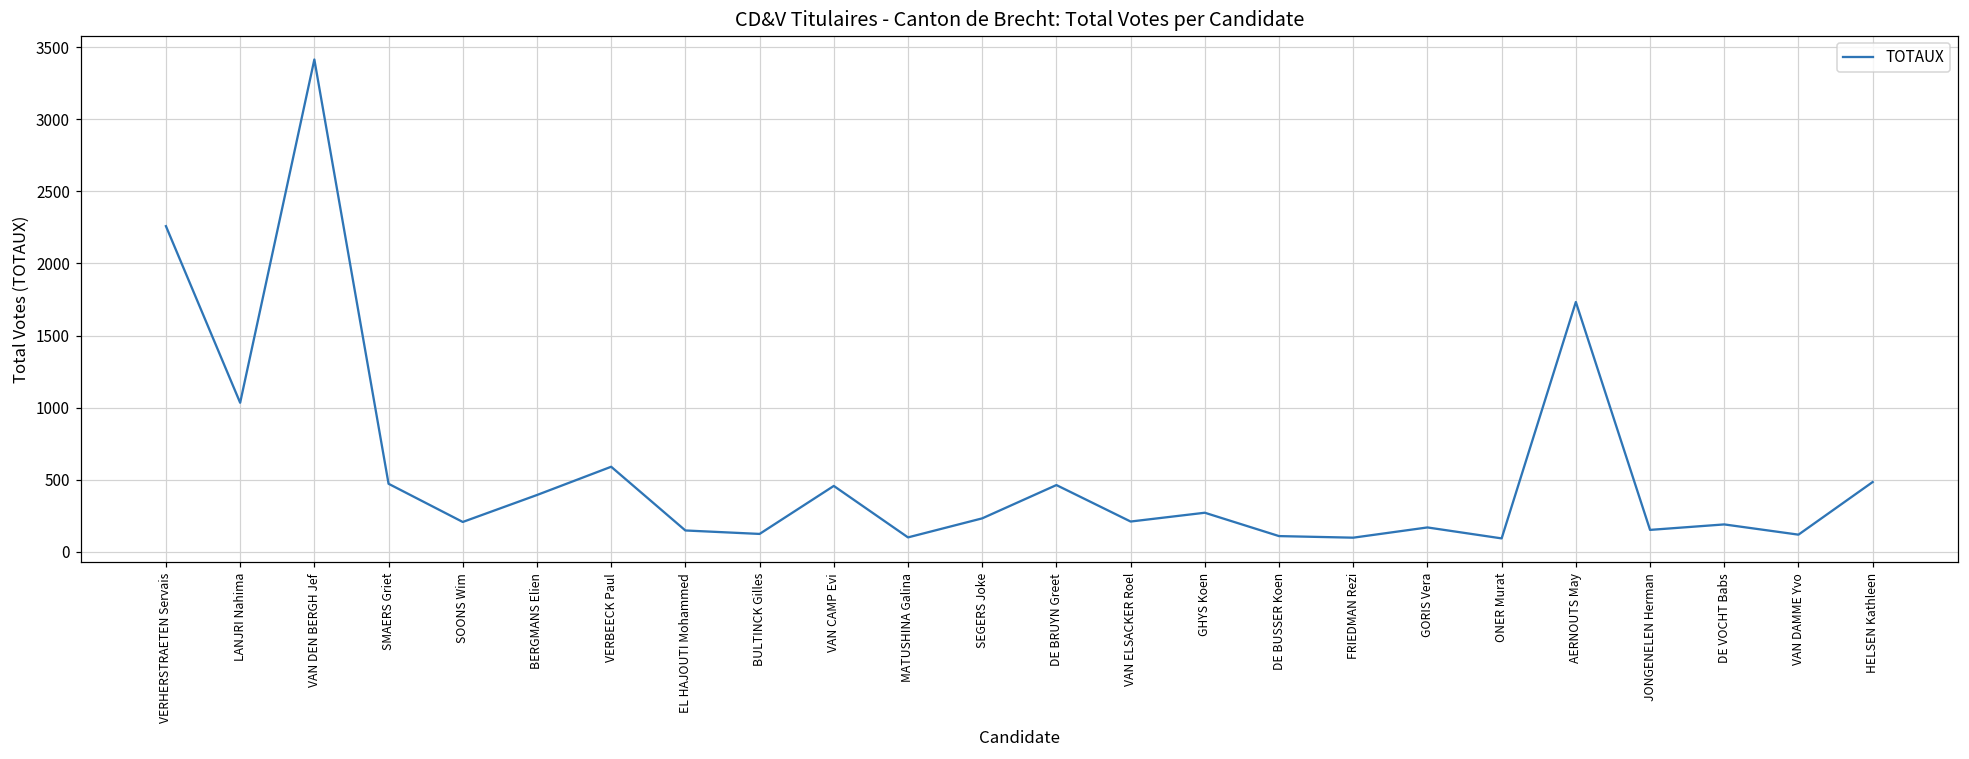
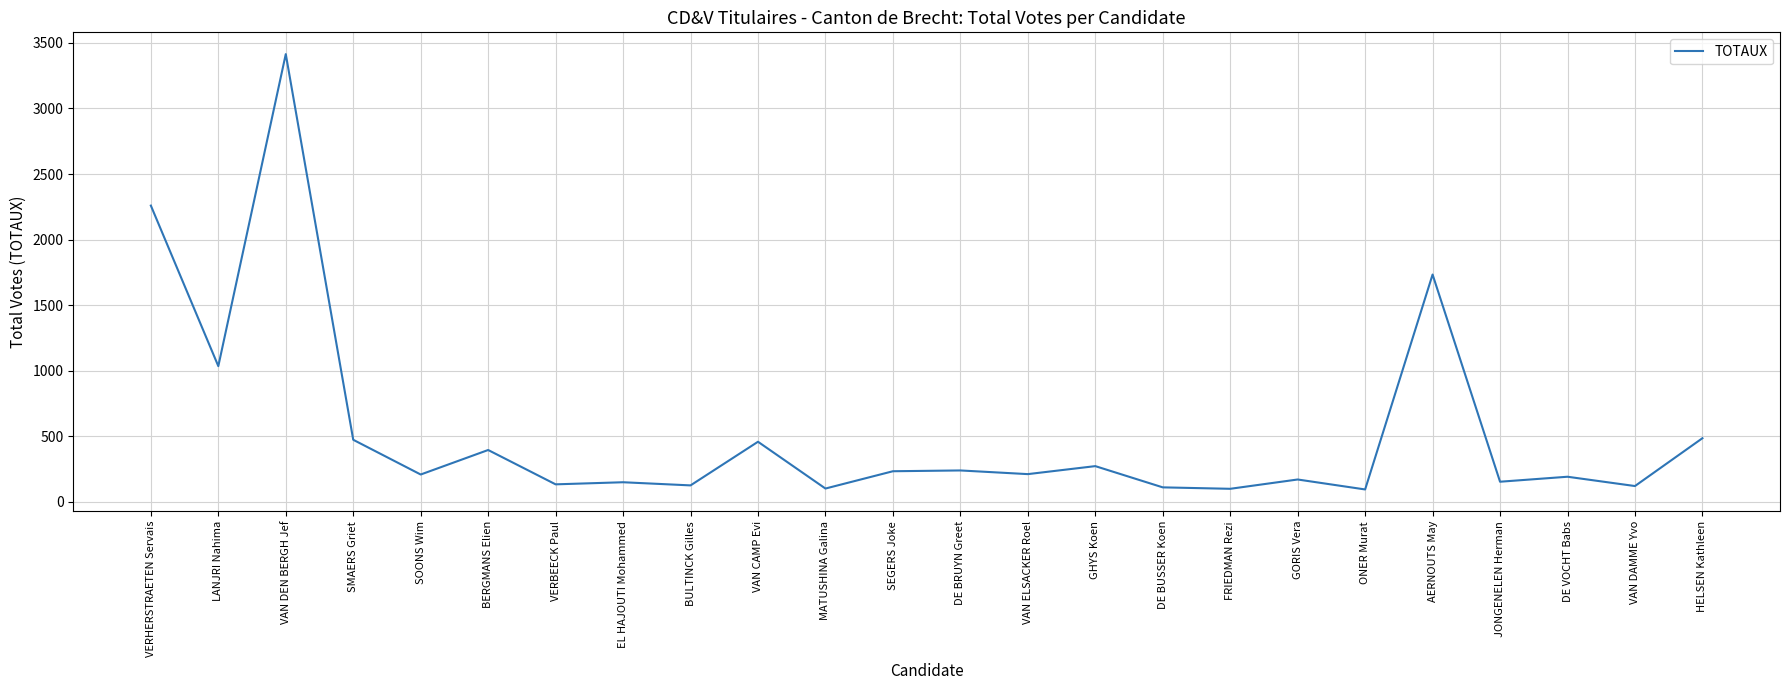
  {
    "VERHERSTRAETEN Servais": 2260,
    "LANJRI Nahima": 1030,
    "VAN DEN BERGH Jef": 3420,
    "SMAERS Griet": 470,
    "SOONS Wim": 210,
    "BERGMANS Elien": 390,
-   "VERBEECK Paul": 590,
+   "VERBEECK Paul": 130,
    "EL HAJOUTI Mohammed": 150,
    "BULTINCK Gilles": 120,
    "VAN CAMP Evi": 460,
    "MATUSHINA Galina": 100,
    "SEGERS Joke": 230,
-   "DE BRUYN Greet": 460,
+   "DE BRUYN Greet": 240,
    "VAN ELSACKER Roel": 210,
    "GHYS Koen": 270,
    "DE BUSSER Koen": 110,
    "FRIEDMAN Rezi": 100,
    "GORIS Vera": 170,
    "ONER Murat": 90,
    "AERNOUTS May": 1730,
    "JONGENELEN Herman": 150,
    "DE VOCHT Babs": 190,
    "VAN DAMME Yvo": 120,
    "HELSEN Kathleen": 480
  }
